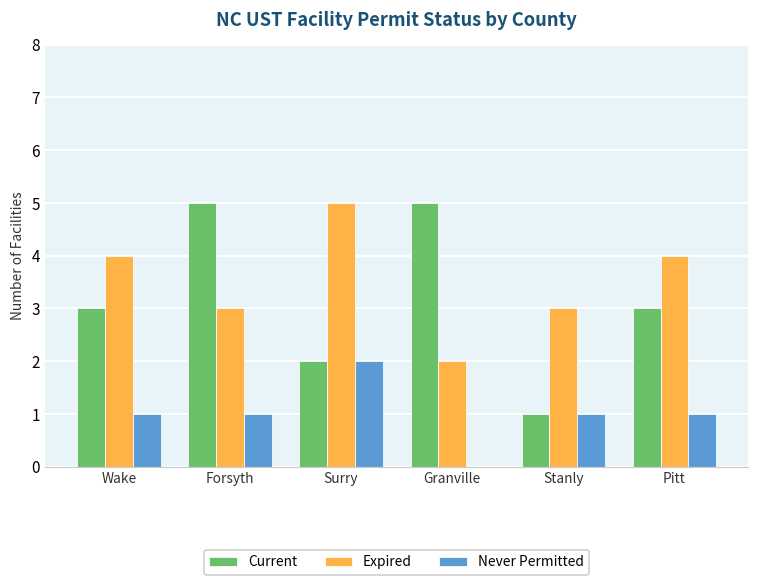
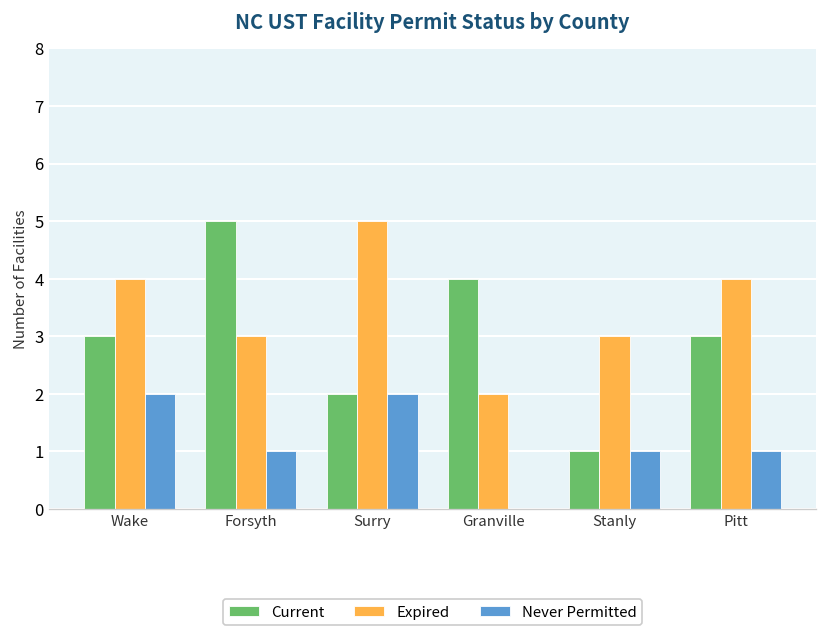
  {
    "Current": {
      "Wake": 3,
      "Forsyth": 5,
      "Surry": 2,
-     "Granville": 5,
+     "Granville": 4,
      "Stanly": 1,
      "Pitt": 3
    },
    "Expired": {
      "Wake": 4,
      "Forsyth": 3,
      "Surry": 5,
      "Granville": 2,
      "Stanly": 3,
      "Pitt": 4
    },
    "Never Permitted": {
-     "Wake": 1,
+     "Wake": 2,
      "Forsyth": 1,
      "Surry": 2,
      "Granville": 0,
      "Stanly": 1,
      "Pitt": 1
    }
  }
